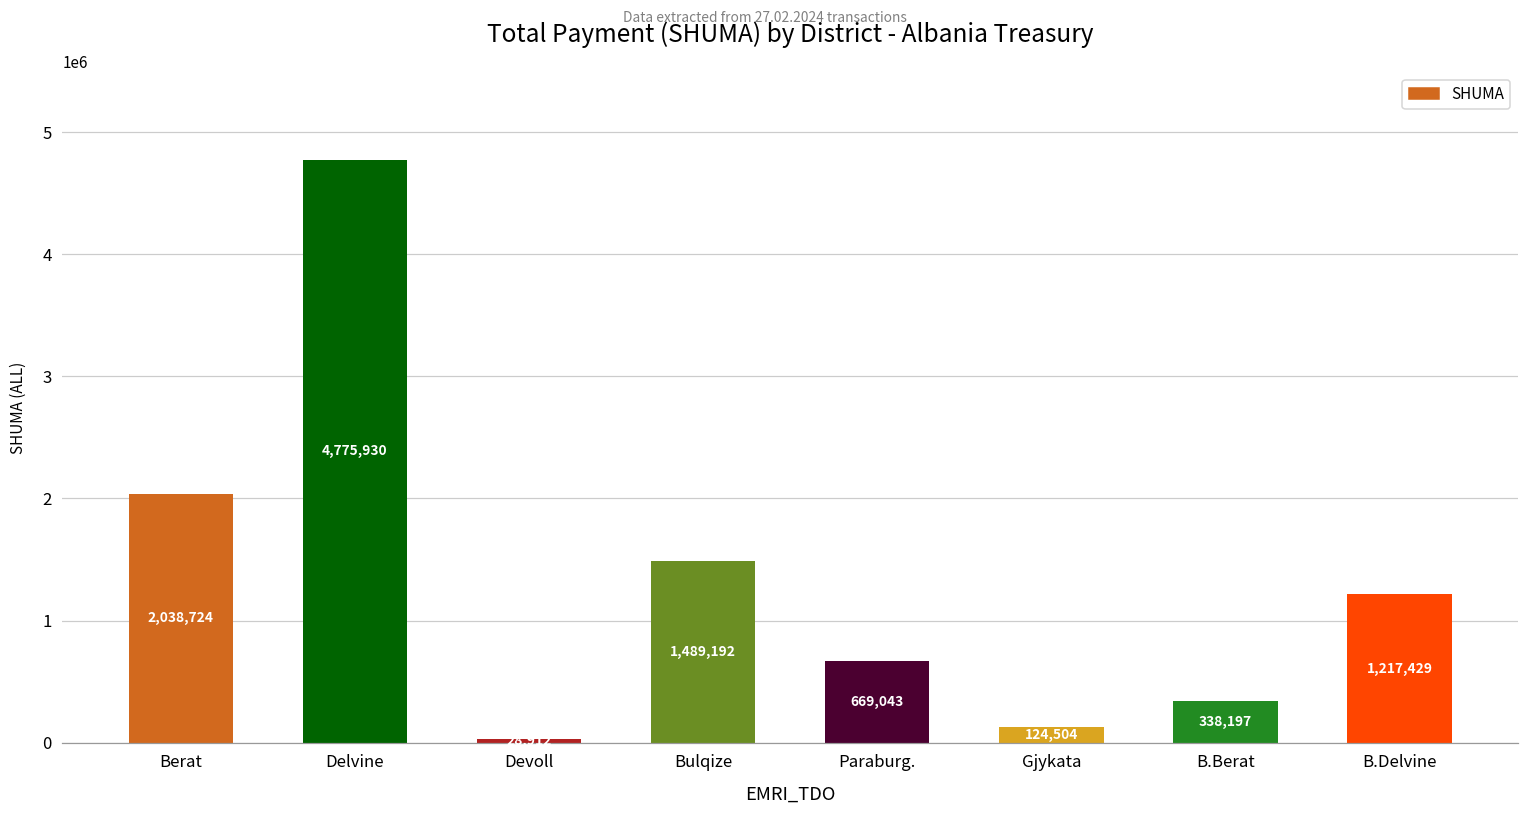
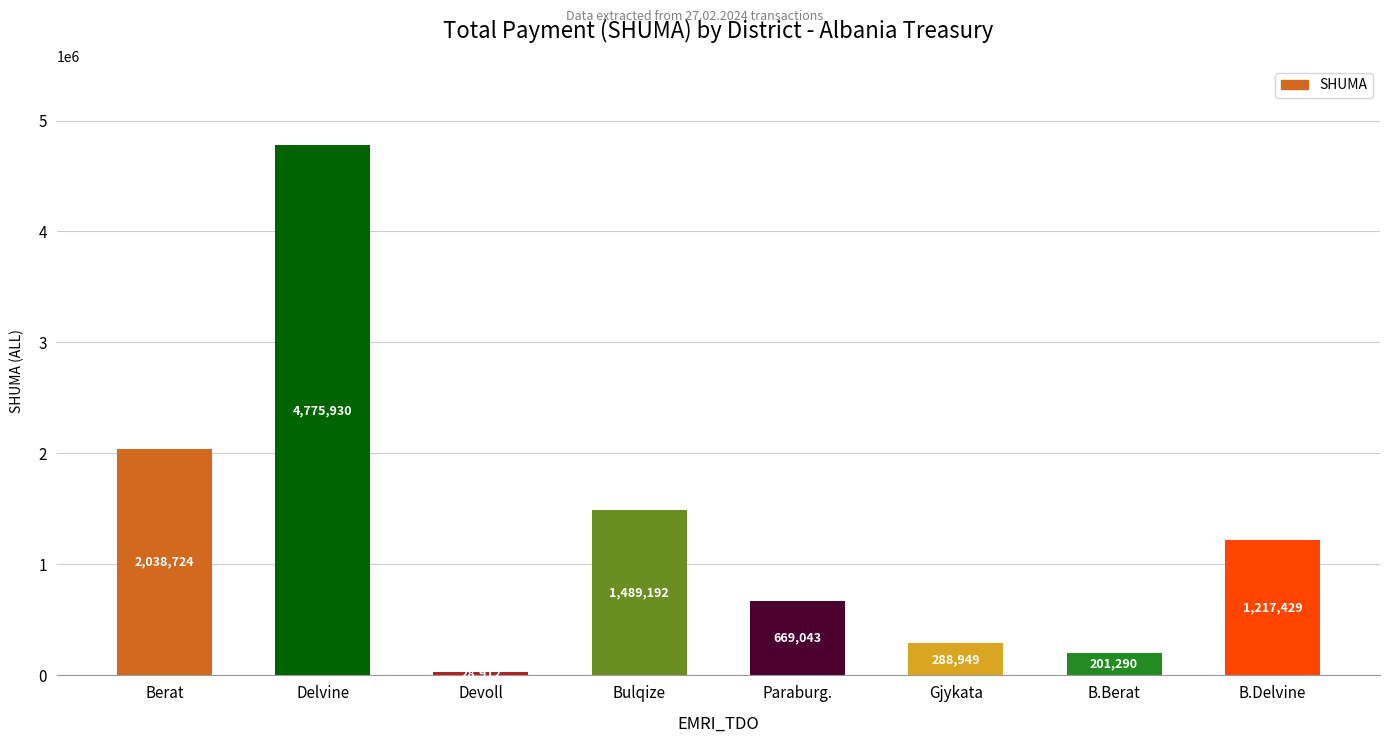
  {
    "Berat": "2,038,724",
    "Delvine": "4,775,930",
    "Bulqize": "1,489,192",
    "Paraburg.": "669,043",
-   "Gjykata": "124,504",
-   "B.Berat": "338,197",
+   "Gjykata": "288,949",
+   "B.Berat": "201,290",
    "B.Delvine": "1,217,429"
  }
